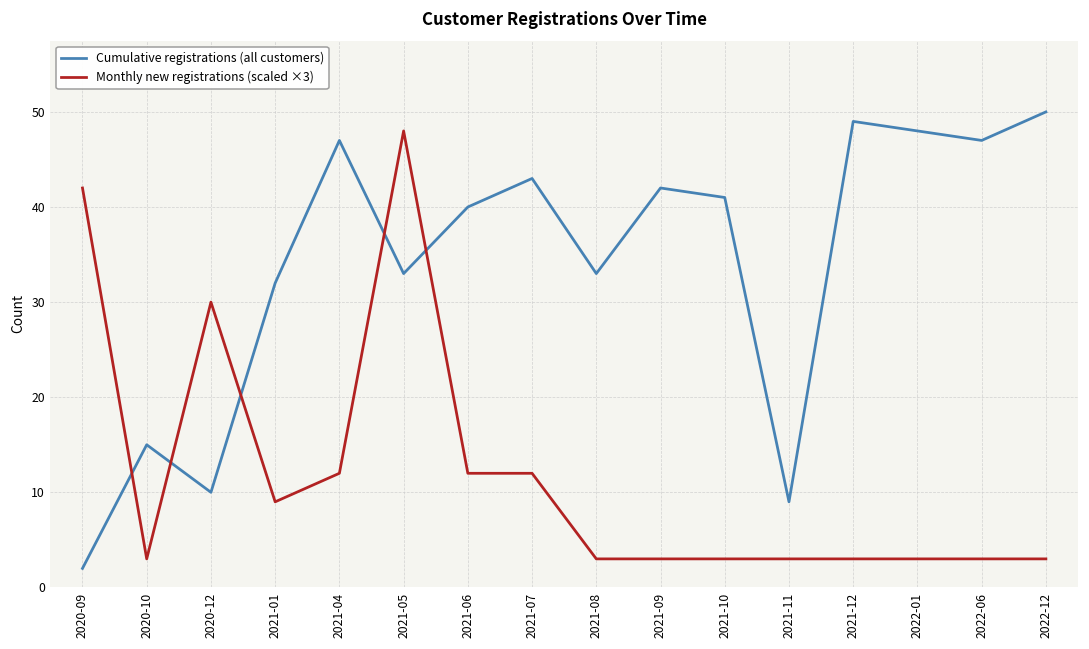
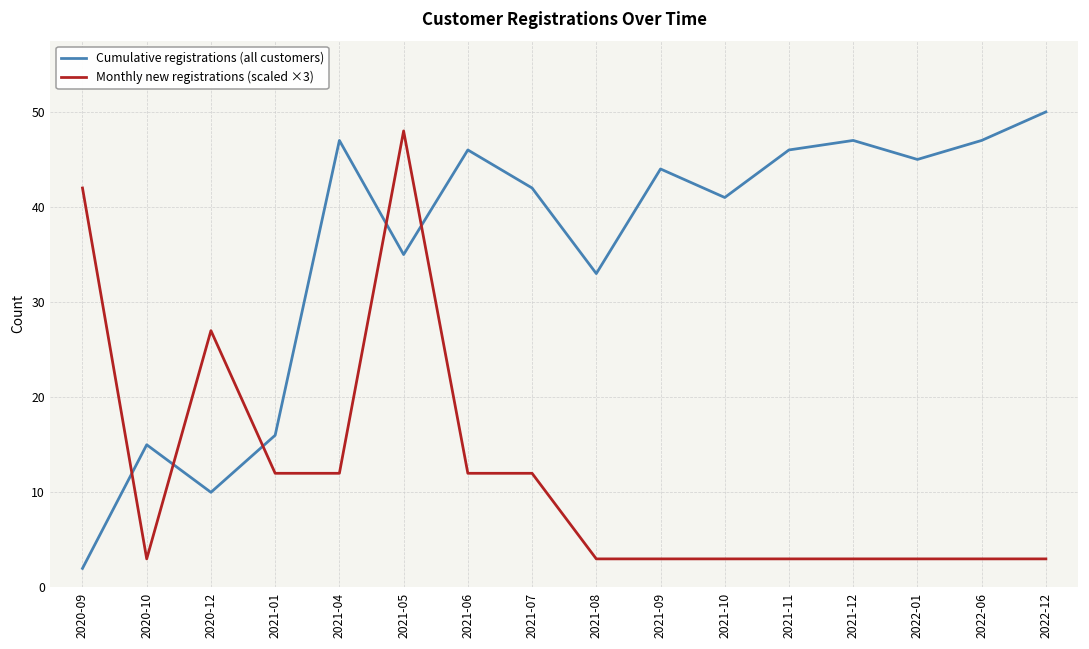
  {
    "Cumulative registrations (all customers)": {
      "2020-09": 2,
      "2020-10": 15,
      "2020-12": 10,
-     "2021-01": 32,
+     "2021-01": 16,
      "2021-04": 47,
-     "2021-05": 33,
-     "2021-06": 40,
-     "2021-07": 43,
+     "2021-05": 35,
+     "2021-06": 46,
+     "2021-07": 42,
      "2021-08": 33,
-     "2021-09": 42,
+     "2021-09": 44,
      "2021-10": 41,
-     "2021-11": 9,
-     "2021-12": 49,
-     "2022-01": 48,
+     "2021-11": 46,
+     "2021-12": 47,
+     "2022-01": 45,
      "2022-06": 47,
      "2022-12": 50
    },
    "Monthly new registrations (scaled ×3)": {
      "2020-09": 42,
      "2020-10": 3,
-     "2020-12": 30,
-     "2021-01": 9,
+     "2020-12": 27,
+     "2021-01": 12,
      "2021-04": 12,
      "2021-05": 48,
      "2021-06": 12,
      "2021-07": 12,
      "2021-08": 3,
      "2021-09": 3,
      "2021-10": 3,
      "2021-11": 3,
      "2021-12": 3,
      "2022-01": 3,
      "2022-06": 3,
      "2022-12": 3
    }
  }
